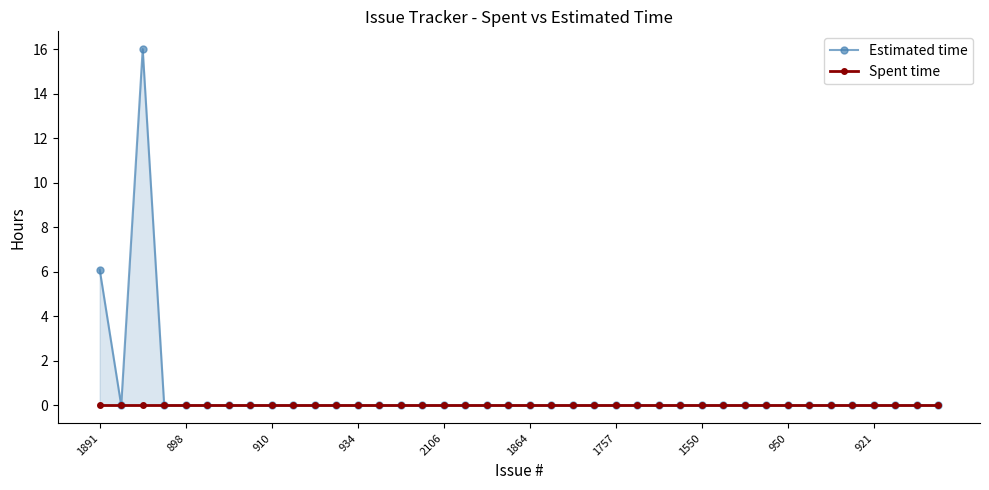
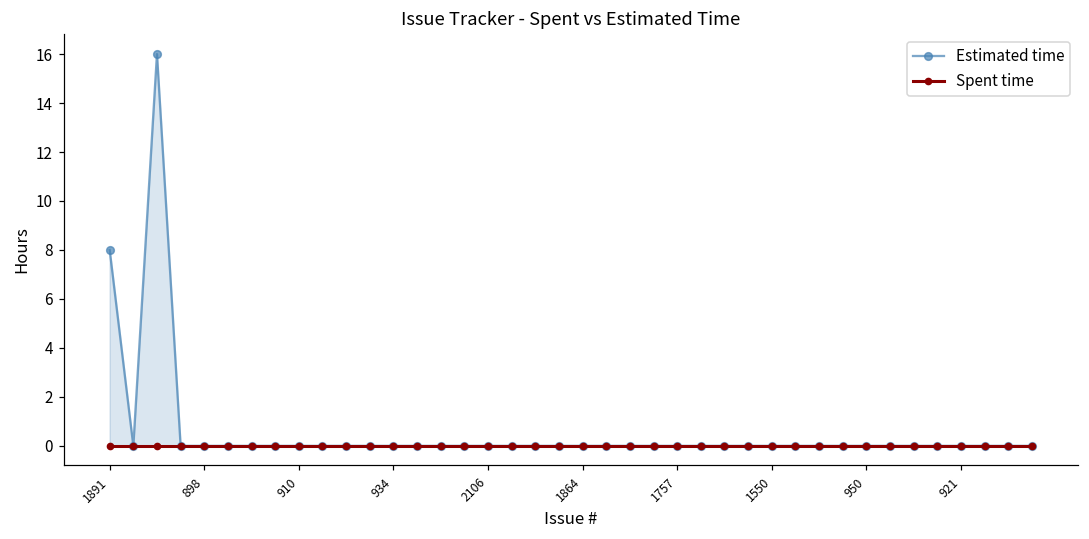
  {
    "Estimated time": {
-     "1891": 6.1
+     "1891": 8.0
    },
    "Spent time": {
      "1891": 0.0
    }
  }
